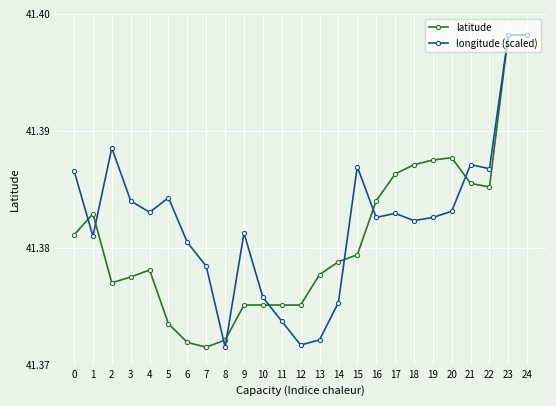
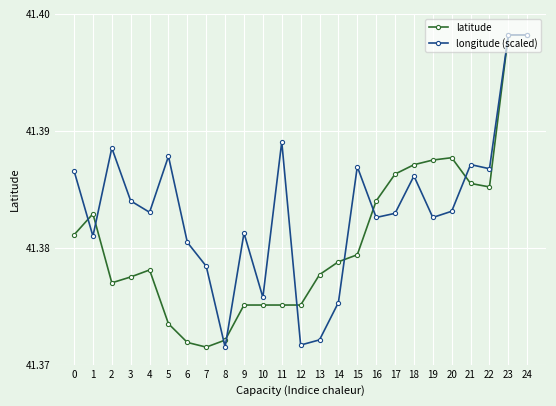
  {
    "latitude": {
      "0": 41.3811,
      "1": 41.3829,
      "2": 41.3770,
      "3": 41.3775,
      "4": 41.3781,
      "5": 41.3735,
      "6": 41.3719,
      "7": 41.3715,
      "8": 41.3721,
      "9": 41.3751,
      "10": 41.3751,
      "11": 41.3751,
      "12": 41.3751,
      "13": 41.3777,
      "14": 41.3788,
      "15": 41.3794,
      "16": 41.3840,
      "17": 41.3863,
      "18": 41.3871,
      "19": 41.3875,
      "20": 41.3877,
      "21": 41.3855,
      "22": 41.3852
    },
    "longitude (scaled)": {
      "0": 41.3866,
      "1": 41.3810,
      "2": 41.3885,
      "3": 41.3840,
      "4": 41.3830,
-     "5": 41.3843,
+     "5": 41.3878,
      "6": 41.3805,
      "7": 41.3784,
      "8": 41.3715,
      "9": 41.3813,
      "10": 41.3758,
-     "11": 41.3737,
+     "11": 41.3891,
      "12": 41.3717,
      "13": 41.3721,
      "14": 41.3753,
      "15": 41.3869,
      "16": 41.3826,
      "17": 41.3829,
-     "18": 41.3823,
+     "18": 41.3861,
      "19": 41.3826,
      "20": 41.3831,
      "21": 41.3871,
      "22": 41.3868
    }
  }
